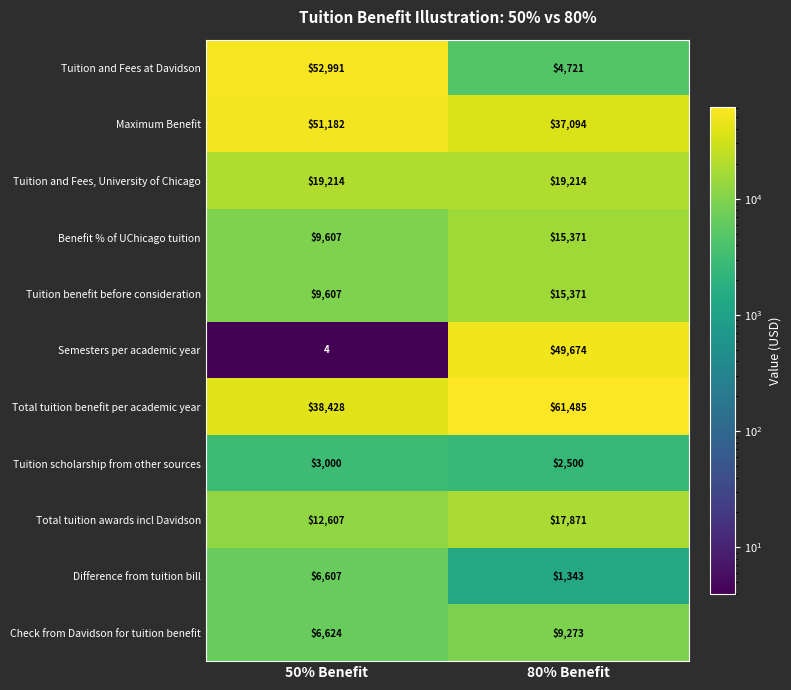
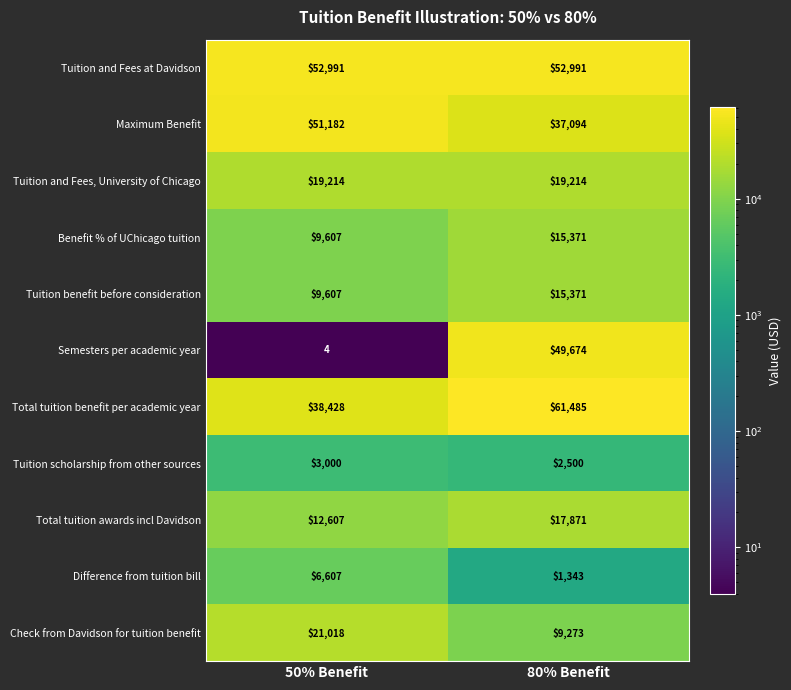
  {
    "Tuition and Fees at Davidson": {
      "50% Benefit": "$52,991",
-     "80% Benefit": "$4,721"
+     "80% Benefit": "$52,991"
    },
    "Maximum Benefit": {
      "50% Benefit": "$51,182",
      "80% Benefit": "$37,094"
    },
    "Tuition and Fees, University of Chicago": {
      "50% Benefit": "$19,214",
      "80% Benefit": "$19,214"
    },
    "Benefit % of UChicago tuition": {
      "50% Benefit": "$9,607",
      "80% Benefit": "$15,371"
    },
    "Tuition benefit before consideration": {
      "50% Benefit": "$9,607",
      "80% Benefit": "$15,371"
    },
    "Semesters per academic year": {
      "50% Benefit": "4",
      "80% Benefit": "$49,674"
    },
    "Total tuition benefit per academic year": {
      "50% Benefit": "$38,428",
      "80% Benefit": "$61,485"
    },
    "Tuition scholarship from other sources": {
      "50% Benefit": "$3,000",
      "80% Benefit": "$2,500"
    },
    "Total tuition awards incl Davidson": {
      "50% Benefit": "$12,607",
      "80% Benefit": "$17,871"
    },
    "Difference from tuition bill": {
      "50% Benefit": "$6,607",
      "80% Benefit": "$1,343"
    },
    "Check from Davidson for tuition benefit": {
-     "50% Benefit": "$6,624",
+     "50% Benefit": "$21,018",
      "80% Benefit": "$9,273"
    }
  }
